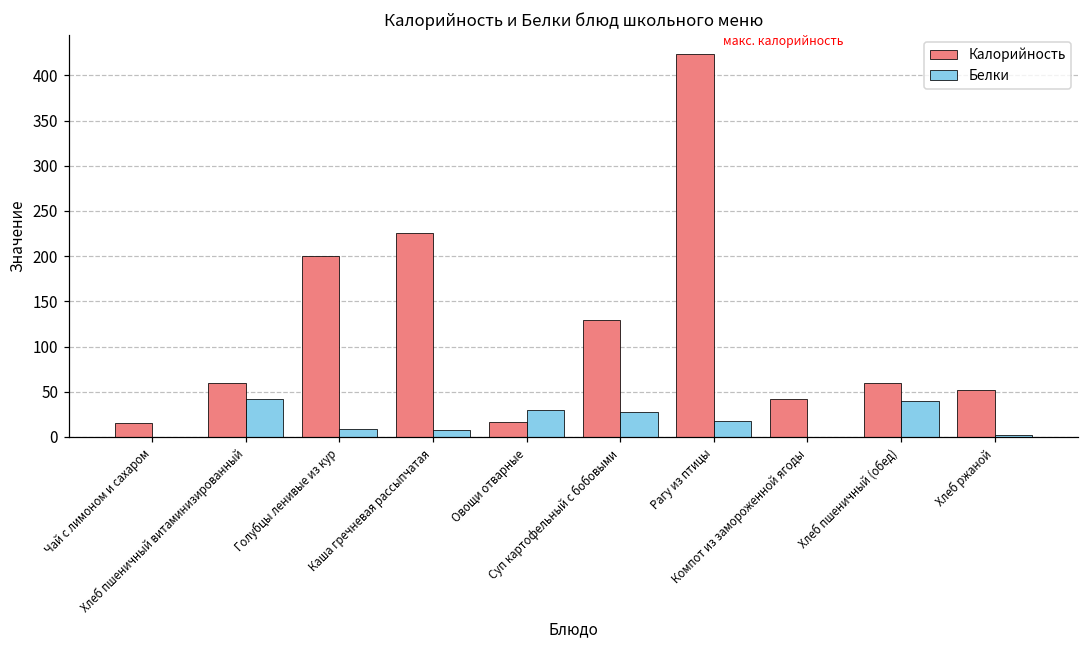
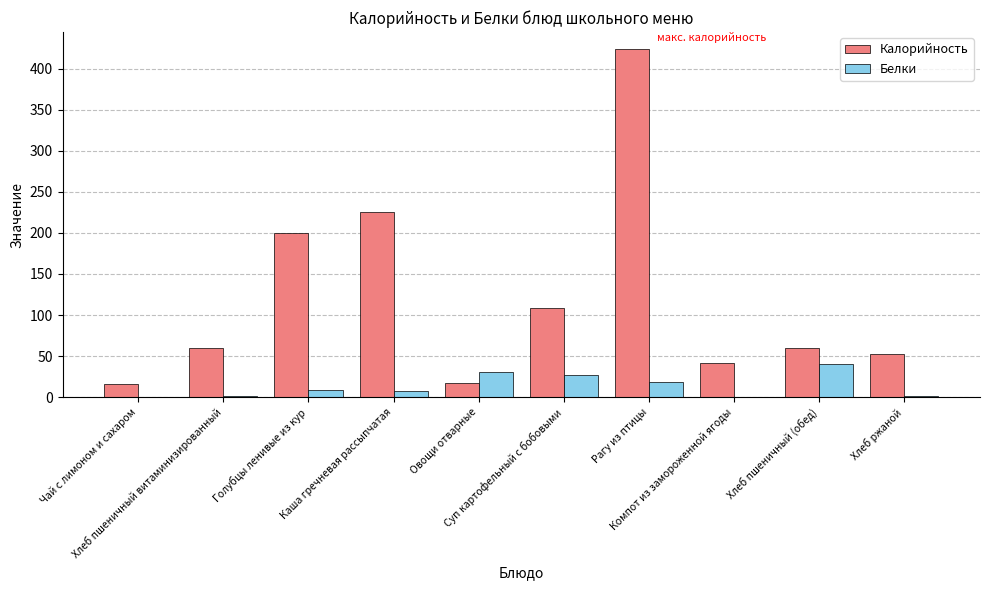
  {
    "Калорийность": {
      "Чай с лимоном и сахаром": 20,
      "Хлеб пшеничный витаминизированный": 60,
      "Голубцы ленивые из кур": 200,
      "Каша гречневая рассыпчатая": 230,
      "Овощи отварные": 20,
-     "Суп картофельный с бобовыми": 130,
+     "Суп картофельный с бобовыми": 110,
      "Рагу из птицы": 420,
      "Компот из замороженной ягоды": 40,
      "Хлеб пшеничный (обед)": 60,
      "Хлеб ржаной": 50
    },
    "Белки": {
-     "Хлеб пшеничный витаминизированный": 40,
+     "Хлеб пшеничный витаминизированный": 0,
      "Голубцы ленивые из кур": 10,
      "Каша гречневая рассыпчатая": 10,
      "Овощи отварные": 30,
      "Суп картофельный с бобовыми": 30,
      "Рагу из птицы": 20,
      "Хлеб пшеничный (обед)": 40
    }
  }
